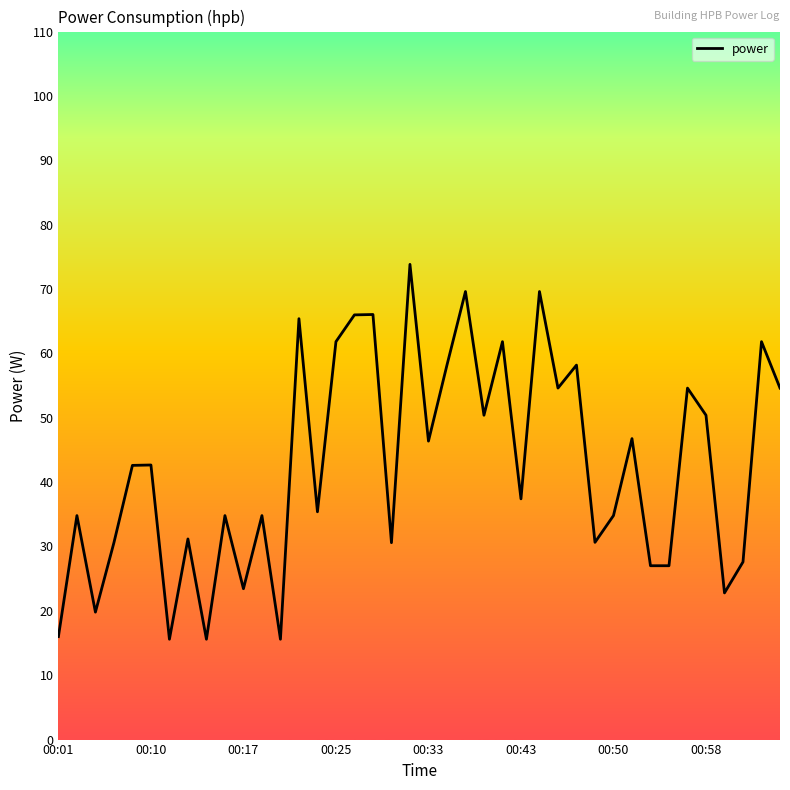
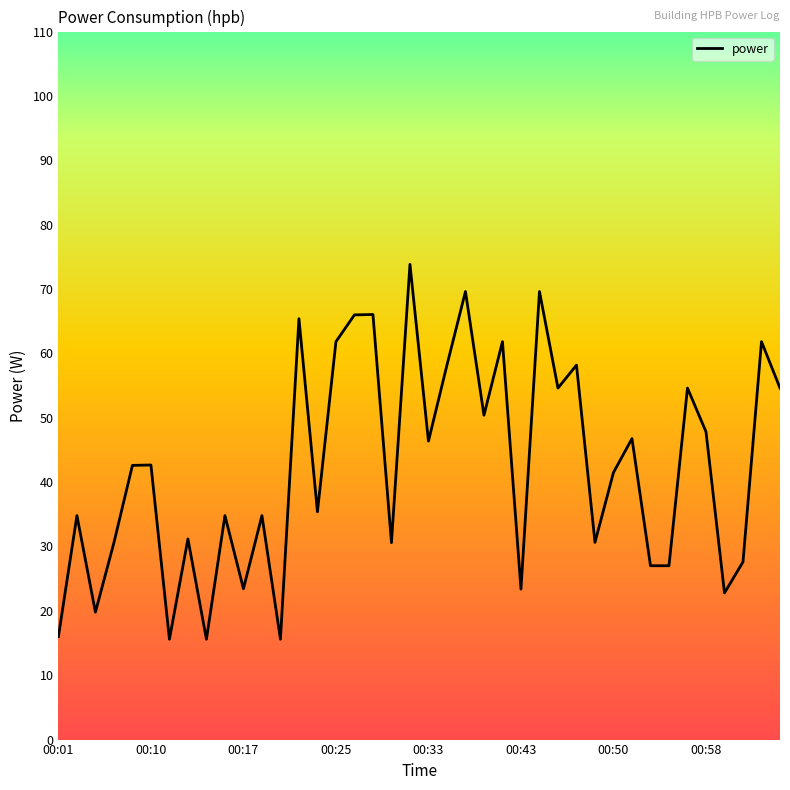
  {
    "00:01": 16,
    "00:10": 43,
    "00:17": 23,
    "00:25": 62,
    "00:33": 46,
-   "00:43": 37,
-   "00:50": 35,
-   "00:58": 50
+   "00:43": 23,
+   "00:50": 42,
+   "00:58": 48
  }
